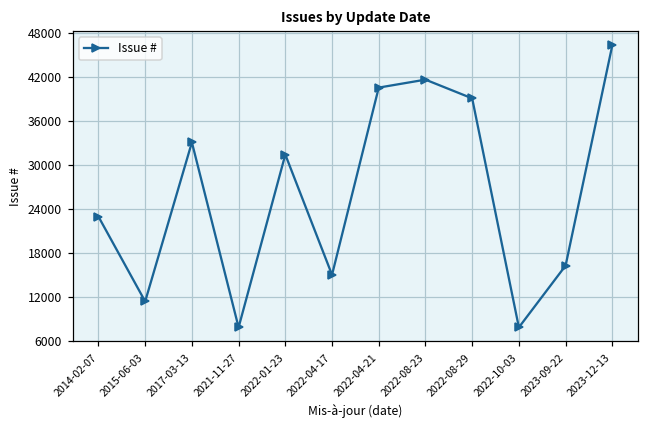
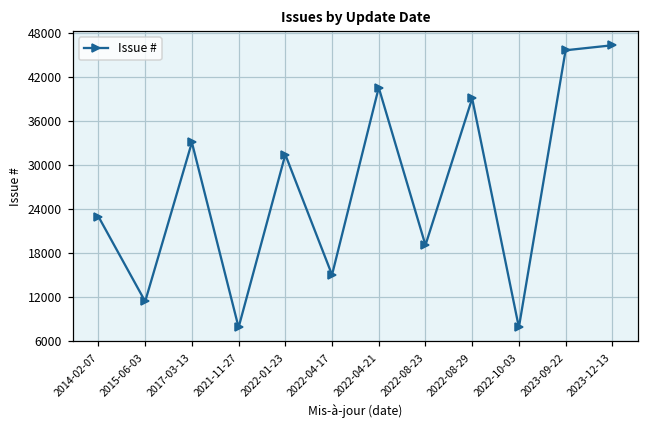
  {
    "2014-02-07": 23000,
    "2015-06-03": 11000,
    "2017-03-13": 33000,
    "2021-11-27": 8000,
    "2022-01-23": 31000,
    "2022-04-17": 15000,
    "2022-04-21": 41000,
-   "2022-08-23": 42000,
+   "2022-08-23": 19000,
    "2022-08-29": 39000,
    "2022-10-03": 8000,
-   "2023-09-22": 16000,
+   "2023-09-22": 46000,
    "2023-12-13": 46000
  }
